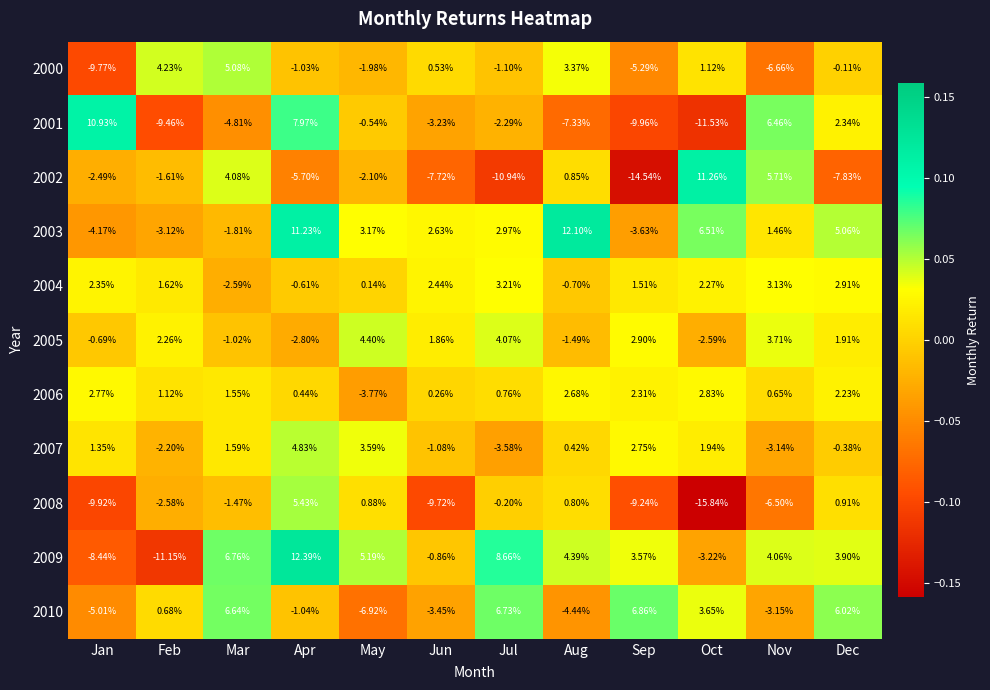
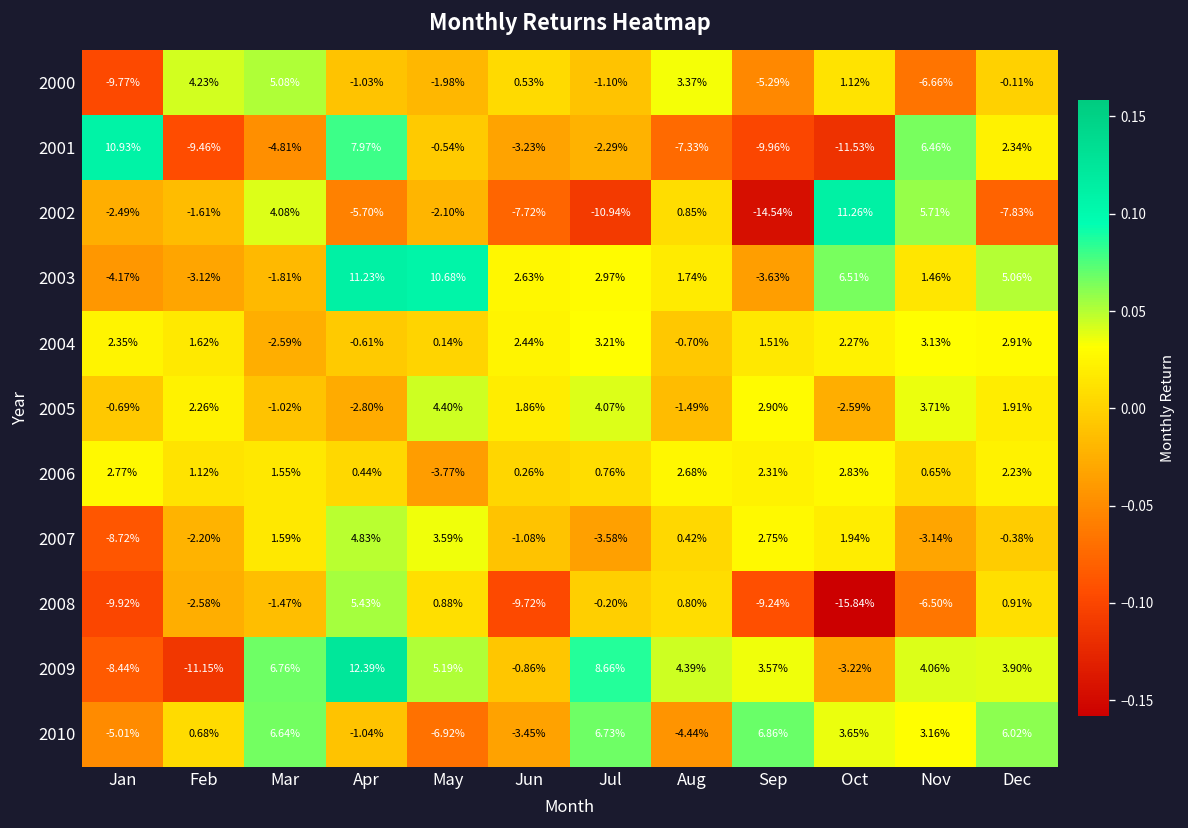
  {
    "2000": {
      "Jan": "-9.77%",
      "Feb": "4.23%",
      "Mar": "5.08%",
      "Apr": "-1.03%",
      "May": "-1.98%",
      "Jun": "0.53%",
      "Jul": "-1.10%",
      "Aug": "3.37%",
      "Sep": "-5.29%",
      "Oct": "1.12%",
      "Nov": "-6.66%",
      "Dec": "-0.11%"
    },
    "2001": {
      "Jan": "10.93%",
      "Feb": "-9.46%",
      "Mar": "-4.81%",
      "Apr": "7.97%",
      "May": "-0.54%",
      "Jun": "-3.23%",
      "Jul": "-2.29%",
      "Aug": "-7.33%",
      "Sep": "-9.96%",
      "Oct": "-11.53%",
      "Nov": "6.46%",
      "Dec": "2.34%"
    },
    "2002": {
      "Jan": "-2.49%",
      "Feb": "-1.61%",
      "Mar": "4.08%",
      "Apr": "-5.70%",
      "May": "-2.10%",
      "Jun": "-7.72%",
      "Jul": "-10.94%",
      "Aug": "0.85%",
      "Sep": "-14.54%",
      "Oct": "11.26%",
      "Nov": "5.71%",
      "Dec": "-7.83%"
    },
    "2003": {
      "Jan": "-4.17%",
      "Feb": "-3.12%",
      "Mar": "-1.81%",
      "Apr": "11.23%",
-     "May": "3.17%",
+     "May": "10.68%",
      "Jun": "2.63%",
      "Jul": "2.97%",
-     "Aug": "12.10%",
+     "Aug": "1.74%",
      "Sep": "-3.63%",
      "Oct": "6.51%",
      "Nov": "1.46%",
      "Dec": "5.06%"
    },
    "2004": {
      "Jan": "2.35%",
      "Feb": "1.62%",
      "Mar": "-2.59%",
      "Apr": "-0.61%",
      "May": "0.14%",
      "Jun": "2.44%",
      "Jul": "3.21%",
      "Aug": "-0.70%",
      "Sep": "1.51%",
      "Oct": "2.27%",
      "Nov": "3.13%",
      "Dec": "2.91%"
    },
    "2005": {
      "Jan": "-0.69%",
      "Feb": "2.26%",
      "Mar": "-1.02%",
      "Apr": "-2.80%",
      "May": "4.40%",
      "Jun": "1.86%",
      "Jul": "4.07%",
      "Aug": "-1.49%",
      "Sep": "2.90%",
      "Oct": "-2.59%",
      "Nov": "3.71%",
      "Dec": "1.91%"
    },
    "2006": {
      "Jan": "2.77%",
      "Feb": "1.12%",
      "Mar": "1.55%",
      "Apr": "0.44%",
      "May": "-3.77%",
      "Jun": "0.26%",
      "Jul": "0.76%",
      "Aug": "2.68%",
      "Sep": "2.31%",
      "Oct": "2.83%",
      "Nov": "0.65%",
      "Dec": "2.23%"
    },
    "2007": {
-     "Jan": "1.35%",
+     "Jan": "-8.72%",
      "Feb": "-2.20%",
      "Mar": "1.59%",
      "Apr": "4.83%",
      "May": "3.59%",
      "Jun": "-1.08%",
      "Jul": "-3.58%",
      "Aug": "0.42%",
      "Sep": "2.75%",
      "Oct": "1.94%",
      "Nov": "-3.14%",
      "Dec": "-0.38%"
    },
    "2008": {
      "Jan": "-9.92%",
      "Feb": "-2.58%",
      "Mar": "-1.47%",
      "Apr": "5.43%",
      "May": "0.88%",
      "Jun": "-9.72%",
      "Jul": "-0.20%",
      "Aug": "0.80%",
      "Sep": "-9.24%",
      "Oct": "-15.84%",
      "Nov": "-6.50%",
      "Dec": "0.91%"
    },
    "2009": {
      "Jan": "-8.44%",
      "Feb": "-11.15%",
      "Mar": "6.76%",
      "Apr": "12.39%",
      "May": "5.19%",
      "Jun": "-0.86%",
      "Jul": "8.66%",
      "Aug": "4.39%",
      "Sep": "3.57%",
      "Oct": "-3.22%",
      "Nov": "4.06%",
      "Dec": "3.90%"
    },
    "2010": {
      "Jan": "-5.01%",
      "Feb": "0.68%",
      "Mar": "6.64%",
      "Apr": "-1.04%",
      "May": "-6.92%",
      "Jun": "-3.45%",
      "Jul": "6.73%",
      "Aug": "-4.44%",
      "Sep": "6.86%",
      "Oct": "3.65%",
-     "Nov": "-3.15%",
+     "Nov": "3.16%",
      "Dec": "6.02%"
    }
  }
